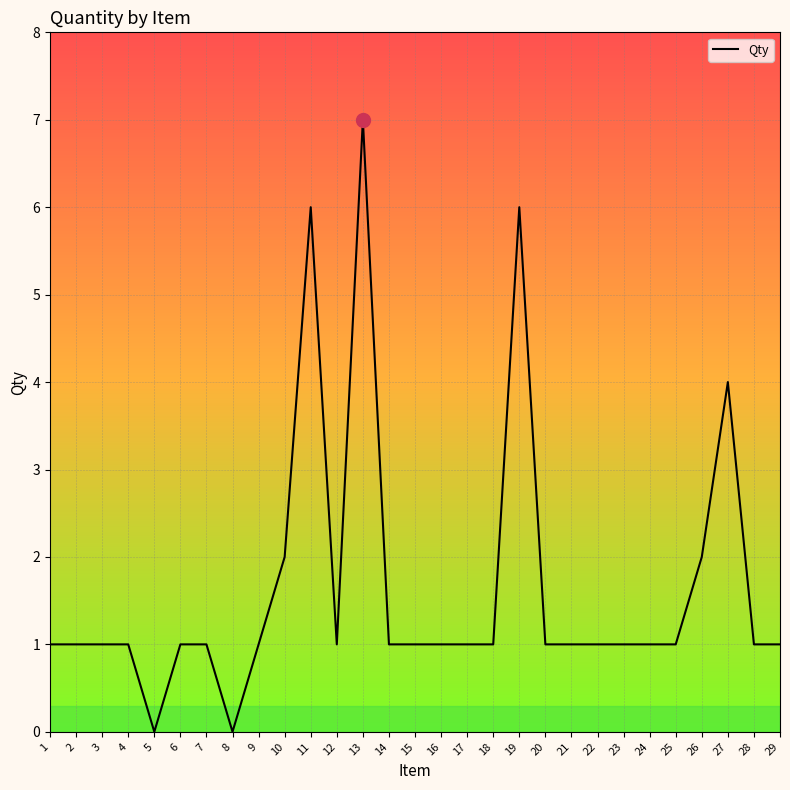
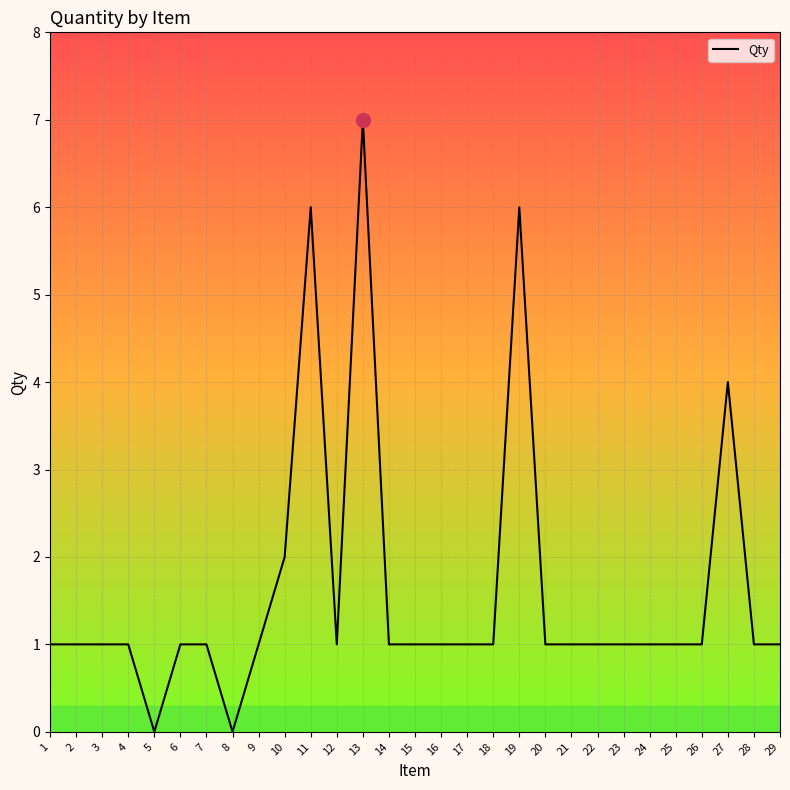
  {
    "Qty": {
      "1": 1,
      "2": 1,
      "3": 1,
      "4": 1,
      "6": 1,
      "7": 1,
      "9": 1,
      "10": 2,
      "11": 6,
      "12": 1,
      "14": 1,
      "15": 1,
      "16": 1,
      "17": 1,
      "18": 1,
      "19": 6,
      "20": 1,
      "21": 1,
      "22": 1,
      "23": 1,
      "24": 1,
      "25": 1,
-     "26": 2,
+     "26": 1,
      "27": 4,
      "28": 1,
      "29": 1
    }
  }
